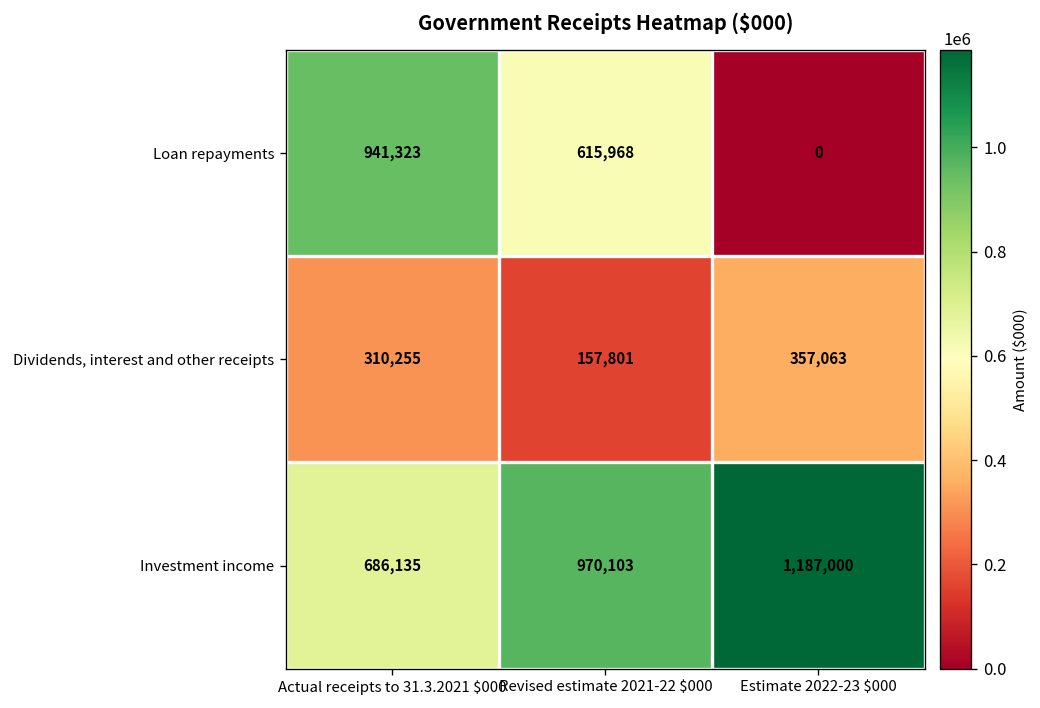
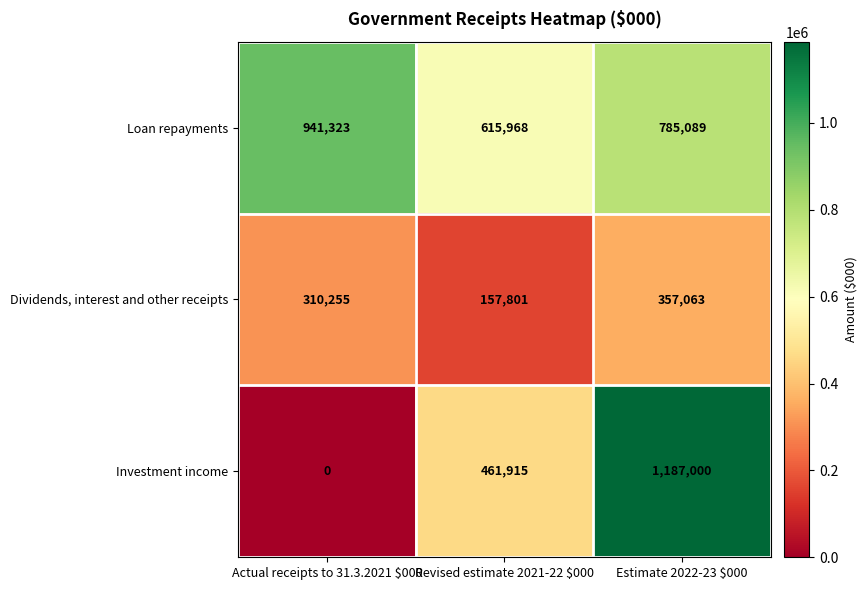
  {
    "Loan repayments": {
      "Actual receipts to 31.3.2021 $000": "941,323",
      "Revised estimate 2021-22 $000": "615,968",
-     "Estimate 2022-23 $000": "0"
+     "Estimate 2022-23 $000": "785,089"
    },
    "Dividends, interest and other receipts": {
      "Actual receipts to 31.3.2021 $000": "310,255",
      "Revised estimate 2021-22 $000": "157,801",
      "Estimate 2022-23 $000": "357,063"
    },
    "Investment income": {
-     "Actual receipts to 31.3.2021 $000": "686,135",
-     "Revised estimate 2021-22 $000": "970,103",
+     "Actual receipts to 31.3.2021 $000": "0",
+     "Revised estimate 2021-22 $000": "461,915",
      "Estimate 2022-23 $000": "1,187,000"
    }
  }
